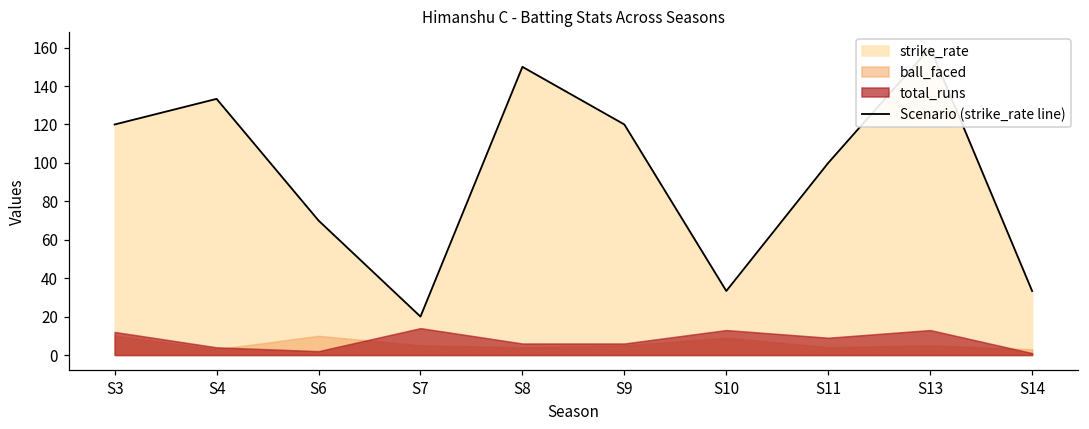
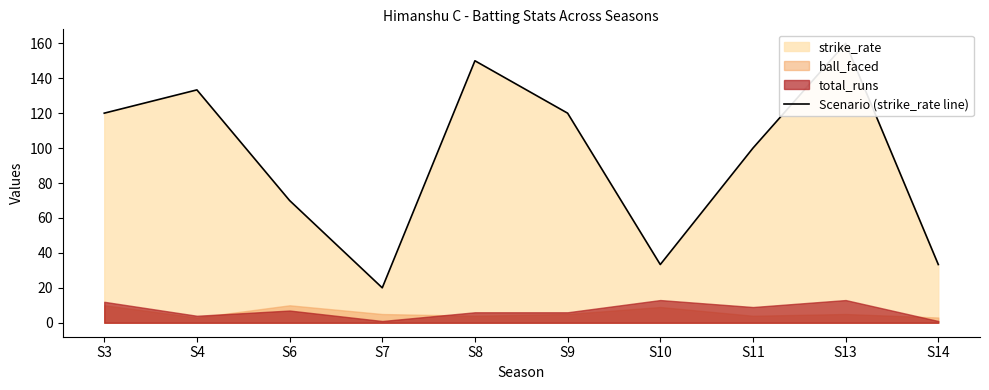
  {
    "total_runs": {
      "S3": 12,
-     "S6": 2,
-     "S7": 14,
+     "S6": 7,
+     "S7": 1,
      "S8": 6,
      "S10": 13,
      "S11": 9,
      "S13": 13
    }
  }
